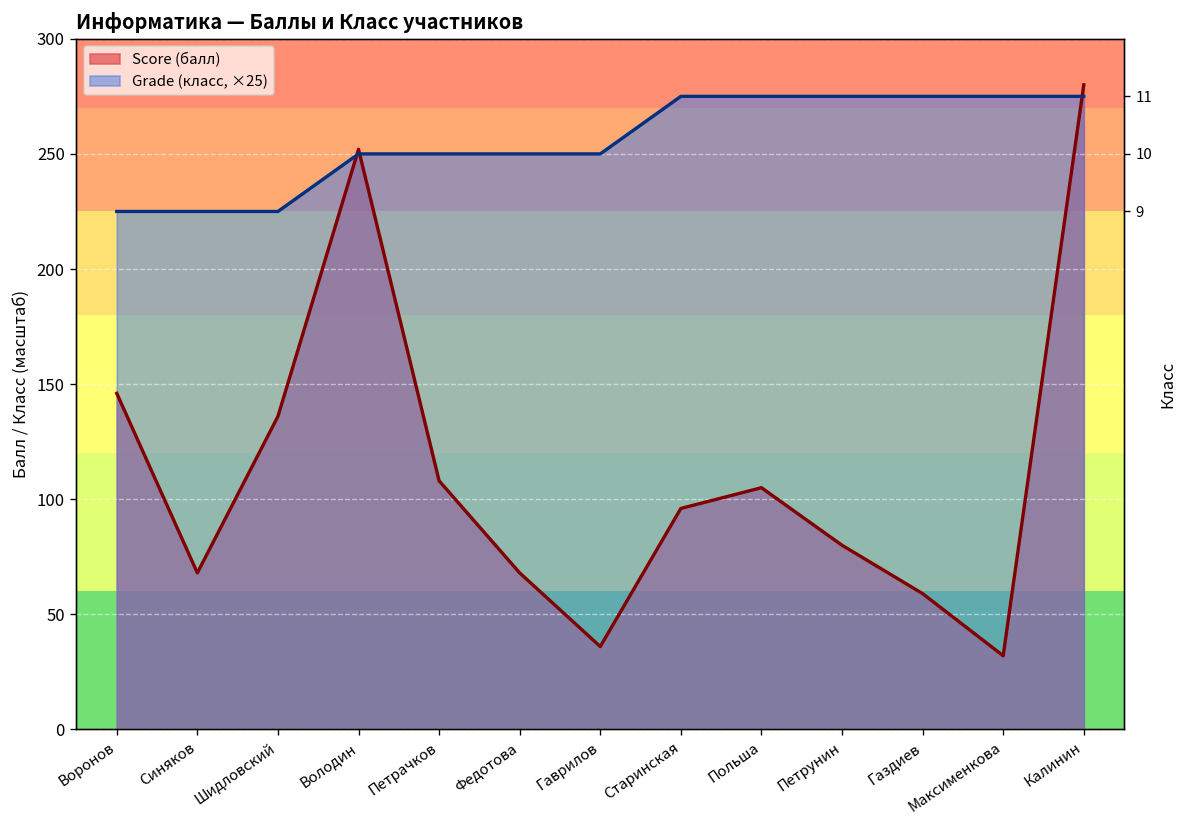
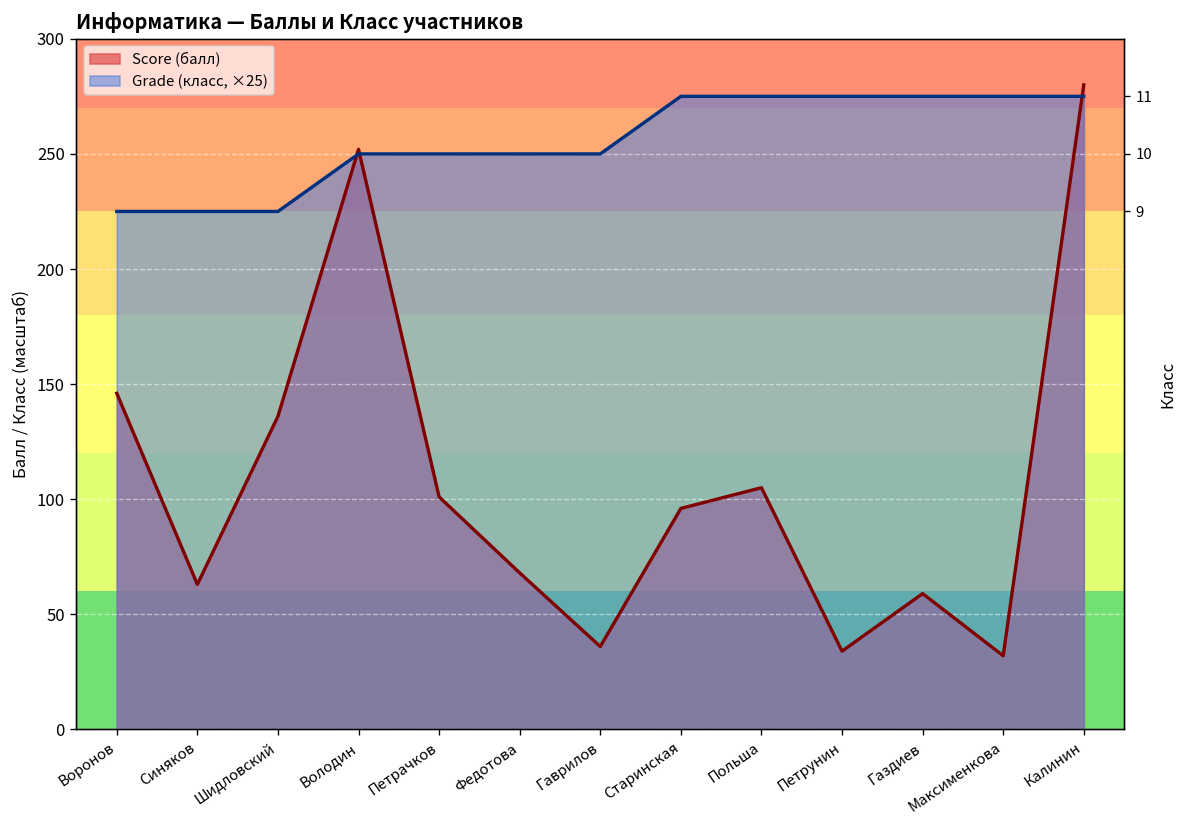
  {
    "Score (балл)": {
      "Воронов": 146,
-     "Синяков": 68,
+     "Синяков": 63,
      "Шидловский": 136,
      "Володин": 252,
-     "Петрачков": 108,
+     "Петрачков": 101,
      "Федотова": 68,
      "Гаврилов": 36,
      "Старинская": 96,
      "Польша": 105,
-     "Петрунин": 80,
+     "Петрунин": 34,
      "Газдиев": 59,
      "Максименкова": 32,
      "Калинин": 280
    },
    "Grade (класс, ×25)": {
      "Воронов": 225,
      "Синяков": 225,
      "Шидловский": 225,
      "Володин": 250,
      "Петрачков": 250,
      "Федотова": 250,
      "Гаврилов": 250,
      "Старинская": 275,
      "Польша": 275,
      "Петрунин": 275,
      "Газдиев": 275,
      "Максименкова": 275,
      "Калинин": 275
    }
  }
